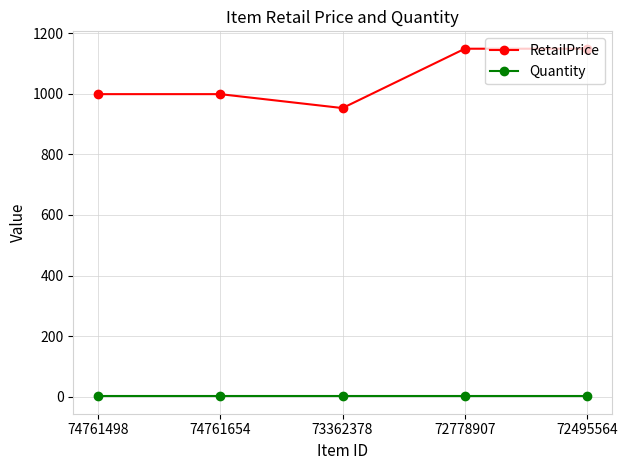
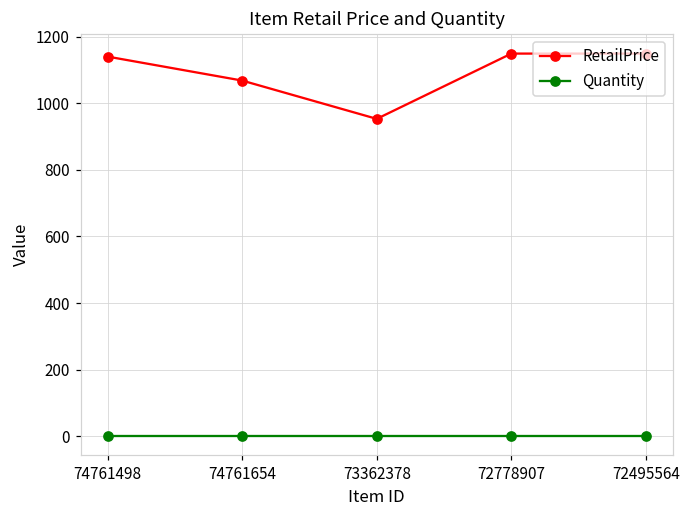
  {
    "RetailPrice": {
-     "74761498": 1000,
-     "74761654": 1000,
+     "74761498": 1140,
+     "74761654": 1070,
      "73362378": 950,
      "72778907": 1150
    },
    "Quantity": {
      "74761498": 0,
      "74761654": 0,
      "73362378": 0,
      "72778907": 0,
      "72495564": 0
    }
  }
